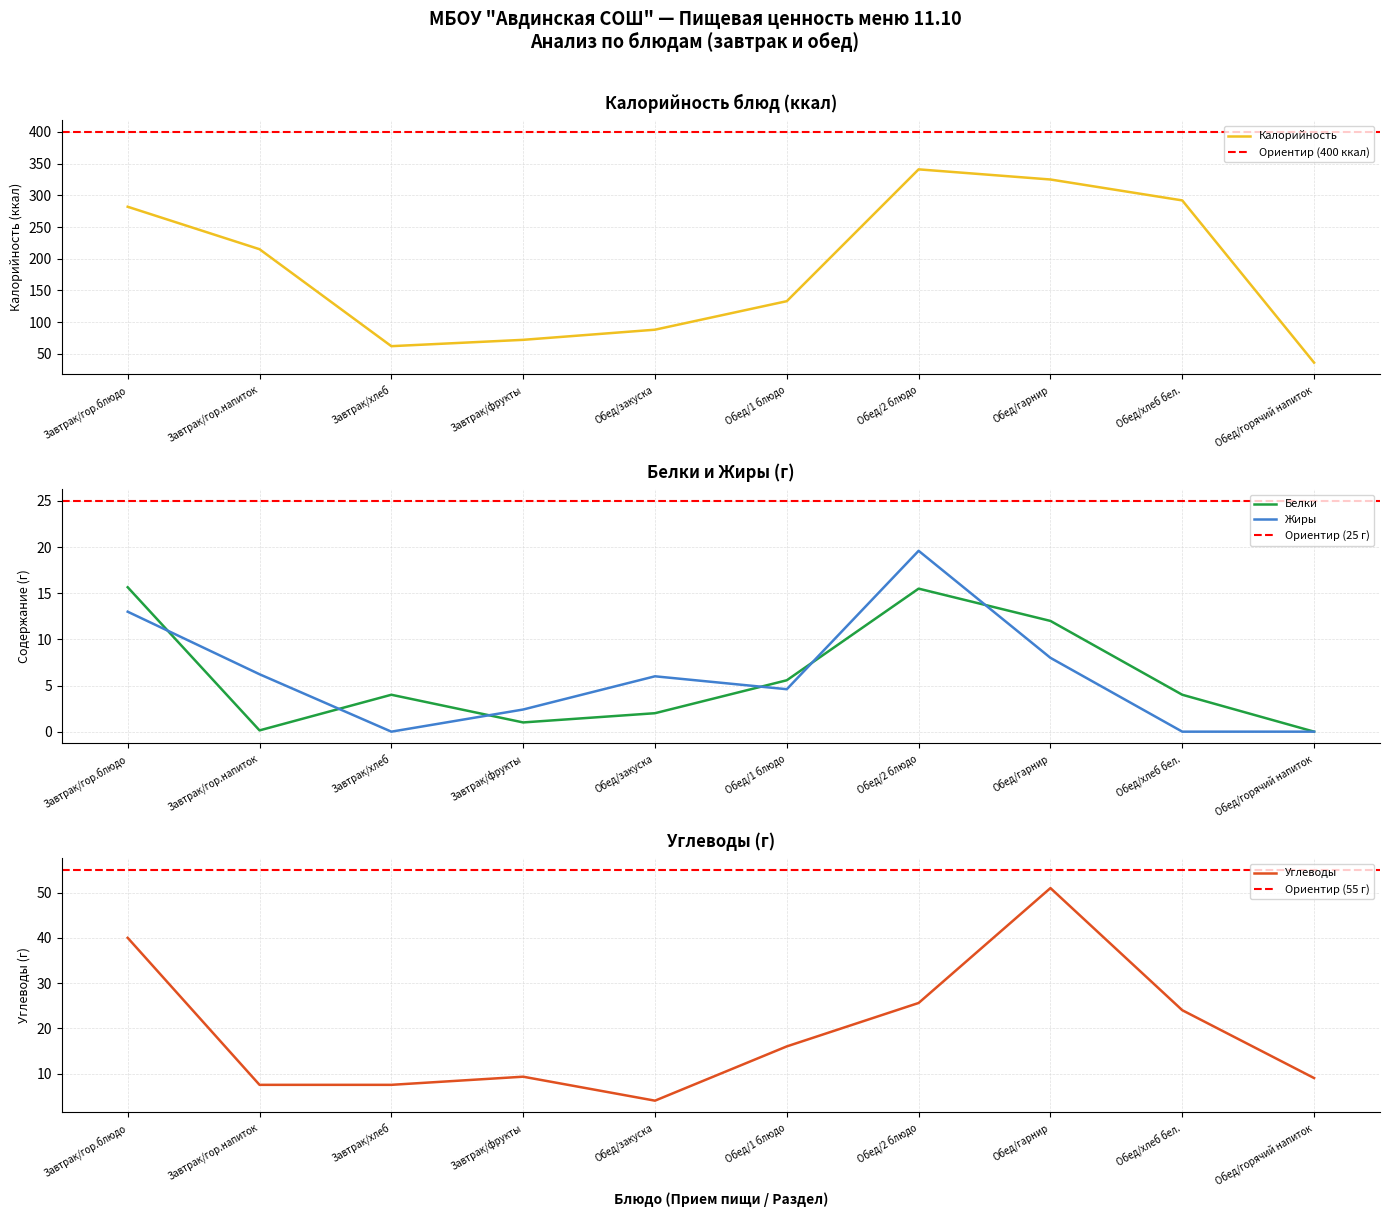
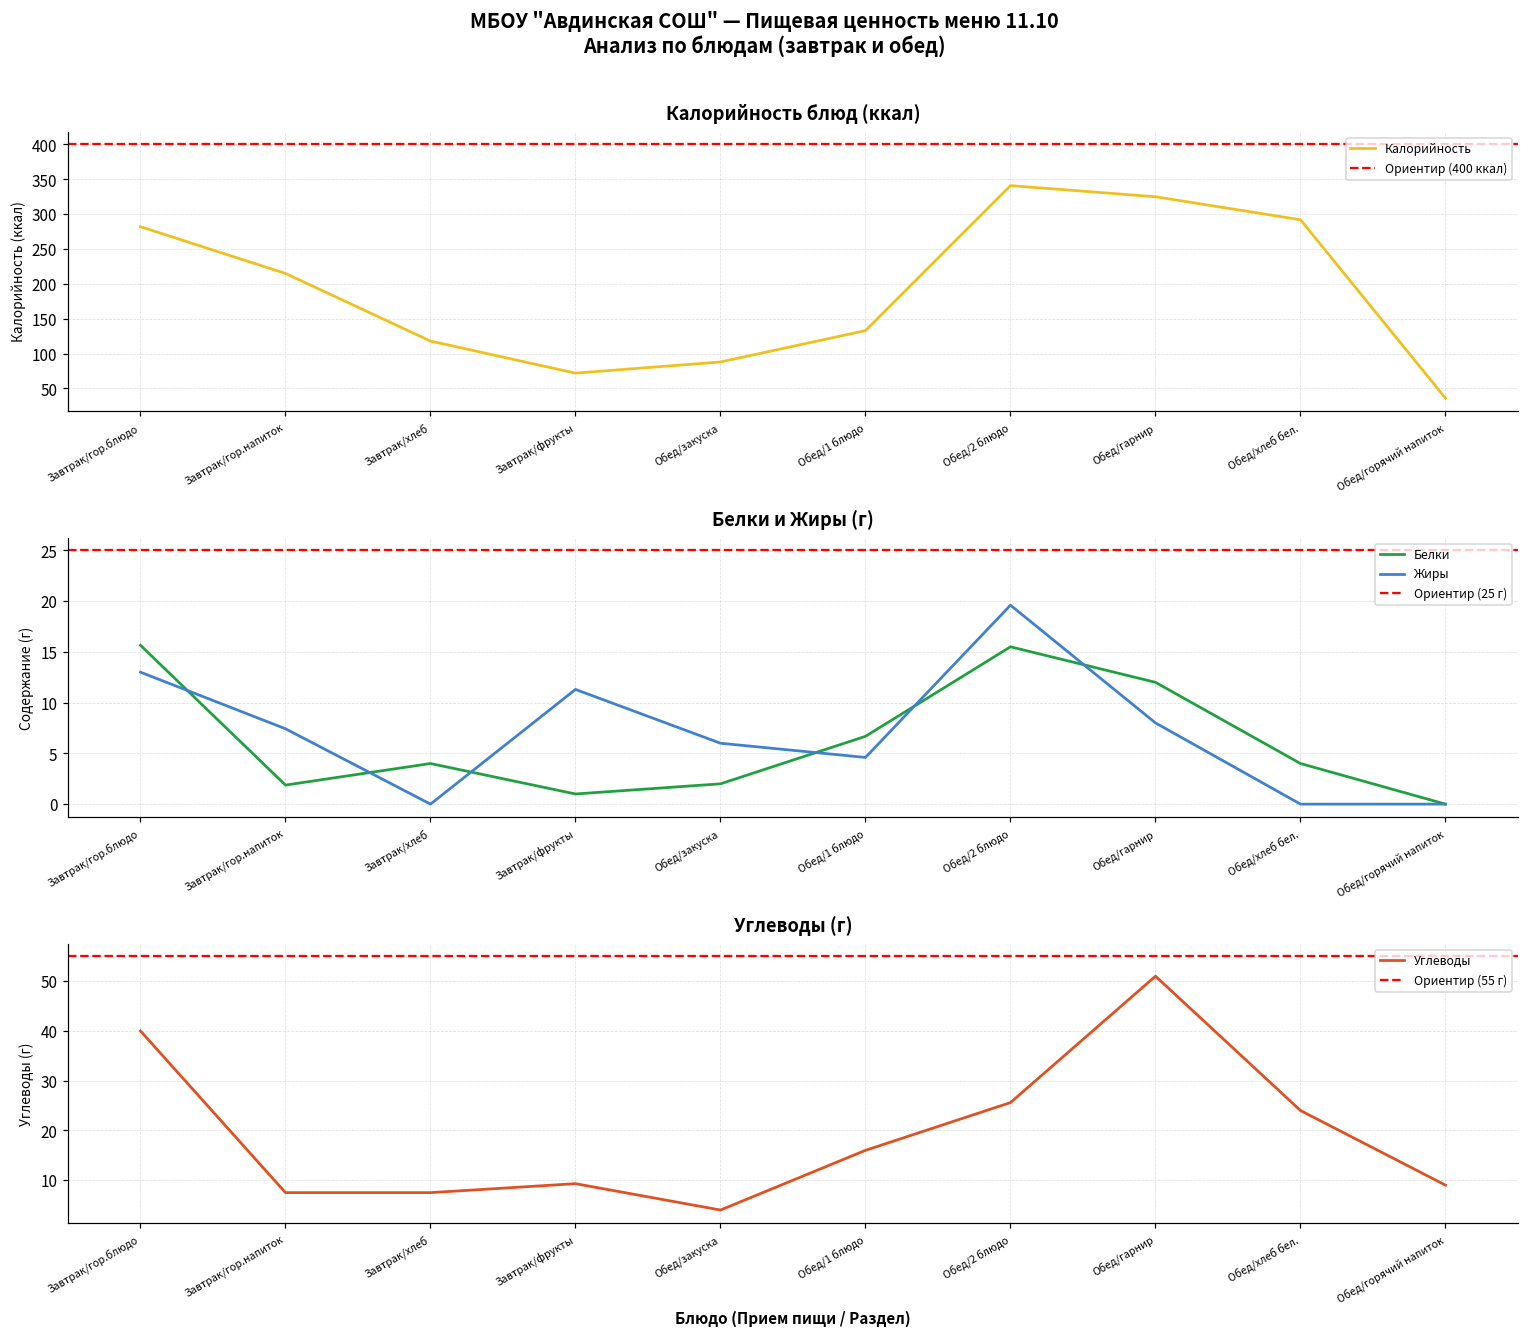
  {
    "Калорийность блюд (ккал)": {
      "Завтрак/гор.блюдо": 280,
      "Завтрак/гор.напиток": 220,
-     "Завтрак/хлеб": 60,
+     "Завтрак/хлеб": 120,
      "Завтрак/фрукты": 70,
      "Обед/закуска": 90,
      "Обед/1 блюдо": 130,
      "Обед/2 блюдо": 340,
      "Обед/гарнир": 330,
      "Обед/хлеб бел.": 290,
      "Обед/горячий напиток": 40
    },
    "Белки и Жиры (г)": {
      "Белки": {
        "Завтрак/гор.блюдо": 16,
-       "Завтрак/гор.напиток": 0,
+       "Завтрак/гор.напиток": 2,
        "Завтрак/хлеб": 4,
        "Завтрак/фрукты": 1,
        "Обед/закуска": 2,
-       "Обед/1 блюдо": 6,
+       "Обед/1 блюдо": 7,
        "Обед/2 блюдо": 16,
        "Обед/гарнир": 12,
        "Обед/хлеб бел.": 4
      },
      "Жиры": {
        "Завтрак/гор.блюдо": 13,
-       "Завтрак/гор.напиток": 6,
+       "Завтрак/гор.напиток": 7,
        "Завтрак/хлеб": 0,
-       "Завтрак/фрукты": 2,
+       "Завтрак/фрукты": 11,
        "Обед/закуска": 6,
        "Обед/1 блюдо": 5,
        "Обед/2 блюдо": 20,
        "Обед/гарнир": 8,
        "Обед/хлеб бел.": 0
      }
    },
    "Углеводы (г)": {
      "Завтрак/гор.блюдо": 40,
      "Завтрак/гор.напиток": 8,
      "Завтрак/хлеб": 8,
      "Завтрак/фрукты": 9,
      "Обед/закуска": 4,
      "Обед/1 блюдо": 16,
      "Обед/2 блюдо": 26,
      "Обед/гарнир": 51,
      "Обед/хлеб бел.": 24,
      "Обед/горячий напиток": 9
    }
  }
